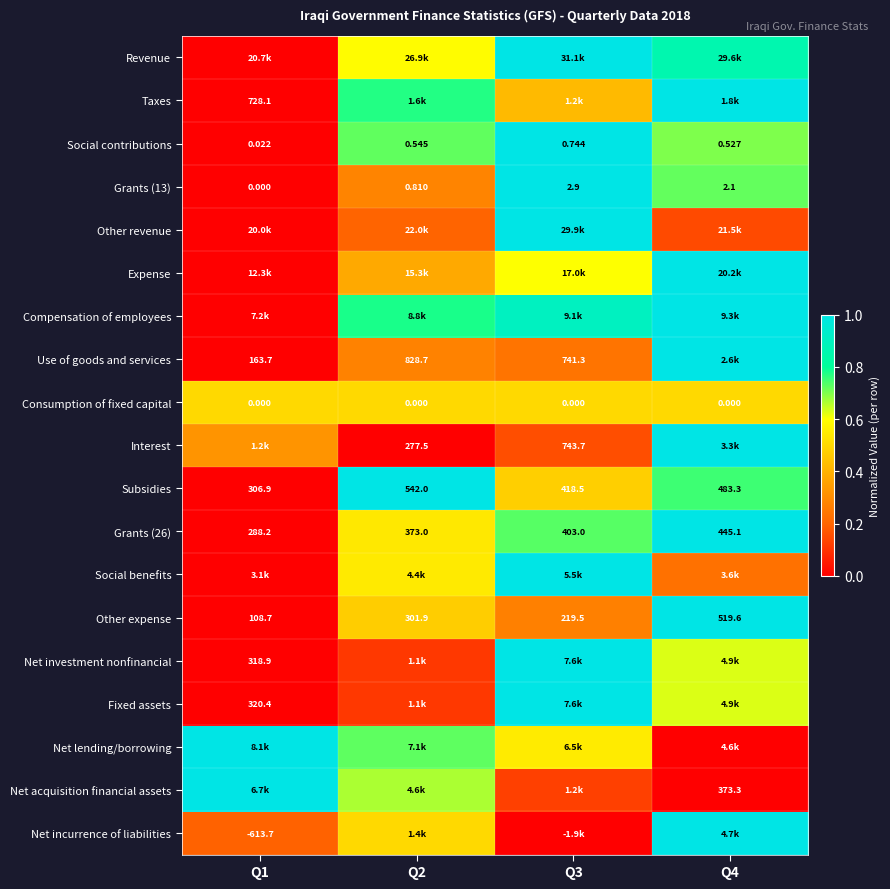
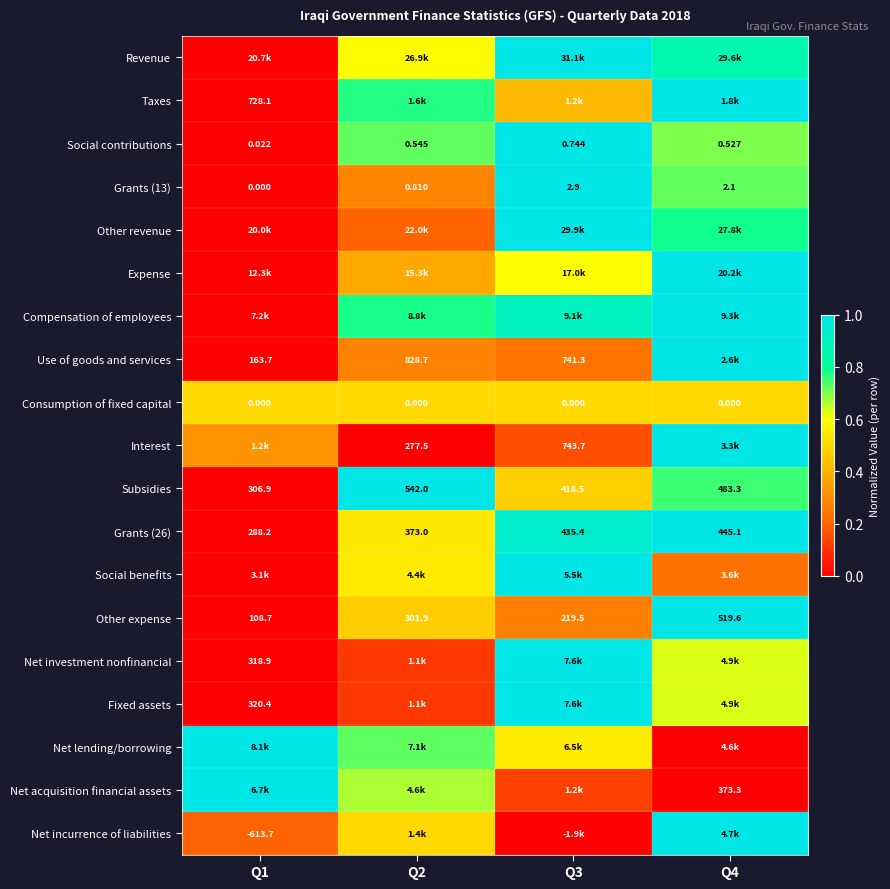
  {
    "Revenue": {
      "Q1": "20.7k",
      "Q2": "26.9k",
      "Q3": "31.1k",
      "Q4": "29.6k"
    },
    "Taxes": {
      "Q1": "728.1",
      "Q2": "1.6k",
      "Q3": "1.2k",
      "Q4": "1.8k"
    },
    "Social contributions": {
      "Q1": "0.022",
      "Q2": "0.545",
      "Q3": "0.744",
      "Q4": "0.527"
    },
    "Grants (13)": {
      "Q1": "0.000",
      "Q2": "0.810",
      "Q3": "2.9",
      "Q4": "2.1"
    },
    "Other revenue": {
      "Q1": "20.0k",
      "Q2": "22.0k",
      "Q3": "29.9k",
-     "Q4": "21.5k"
+     "Q4": "27.8k"
    },
    "Expense": {
      "Q1": "12.3k",
      "Q2": "15.3k",
      "Q3": "17.0k",
      "Q4": "20.2k"
    },
    "Compensation of employees": {
      "Q1": "7.2k",
      "Q2": "8.8k",
      "Q3": "9.1k",
      "Q4": "9.3k"
    },
    "Use of goods and services": {
      "Q1": "163.7",
      "Q2": "828.7",
      "Q3": "741.3",
      "Q4": "2.6k"
    },
    "Consumption of fixed capital": {
      "Q1": "0.000",
      "Q2": "0.000",
      "Q3": "0.000",
      "Q4": "0.000"
    },
    "Interest": {
      "Q1": "1.2k",
      "Q2": "277.5",
      "Q3": "743.7",
      "Q4": "3.3k"
    },
    "Subsidies": {
      "Q1": "306.9",
      "Q2": "542.0",
      "Q3": "418.5",
      "Q4": "483.3"
    },
    "Grants (26)": {
      "Q1": "288.2",
      "Q2": "373.0",
-     "Q3": "403.0",
+     "Q3": "435.4",
      "Q4": "445.1"
    },
    "Social benefits": {
      "Q1": "3.1k",
      "Q2": "4.4k",
      "Q3": "5.5k",
      "Q4": "3.6k"
    },
    "Other expense": {
      "Q1": "108.7",
      "Q2": "301.9",
      "Q3": "219.5",
      "Q4": "519.6"
    },
    "Net investment nonfinancial": {
      "Q1": "318.9",
      "Q2": "1.1k",
      "Q3": "7.6k",
      "Q4": "4.9k"
    },
    "Fixed assets": {
      "Q1": "320.4",
      "Q2": "1.1k",
      "Q3": "7.6k",
      "Q4": "4.9k"
    },
    "Net lending/borrowing": {
      "Q1": "8.1k",
      "Q2": "7.1k",
      "Q3": "6.5k",
      "Q4": "4.6k"
    },
    "Net acquisition financial assets": {
      "Q1": "6.7k",
      "Q2": "4.6k",
      "Q3": "1.2k",
      "Q4": "373.3"
    },
    "Net incurrence of liabilities": {
      "Q1": "-613.7",
      "Q2": "1.4k",
      "Q3": "-1.9k",
      "Q4": "4.7k"
    }
  }
